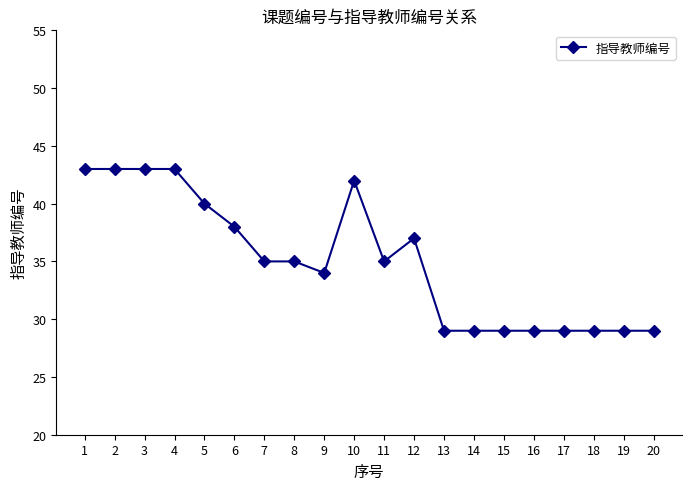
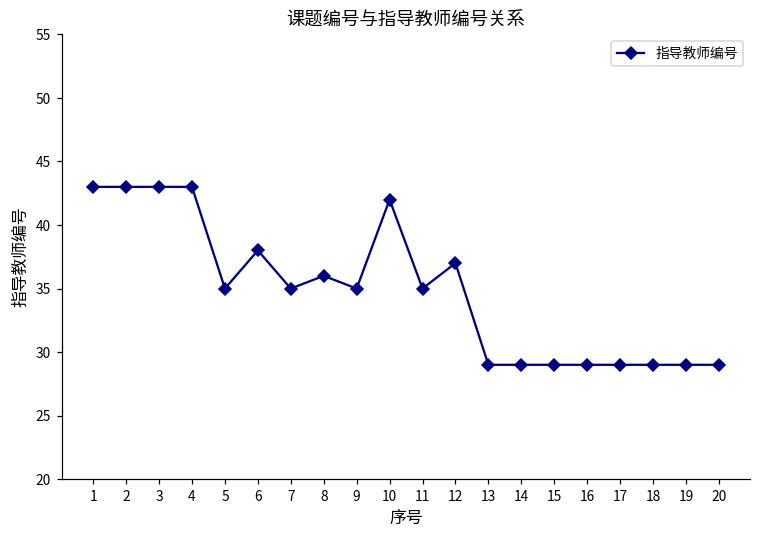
  {
    "1": 43,
    "2": 43,
    "3": 43,
    "4": 43,
-   "5": 40,
+   "5": 35,
    "6": 38,
    "7": 35,
-   "8": 35,
-   "9": 34,
+   "8": 36,
+   "9": 35,
    "10": 42,
    "11": 35,
    "12": 37,
    "13": 29,
    "14": 29,
    "15": 29,
    "16": 29,
    "17": 29,
    "18": 29,
    "19": 29,
    "20": 29
  }
